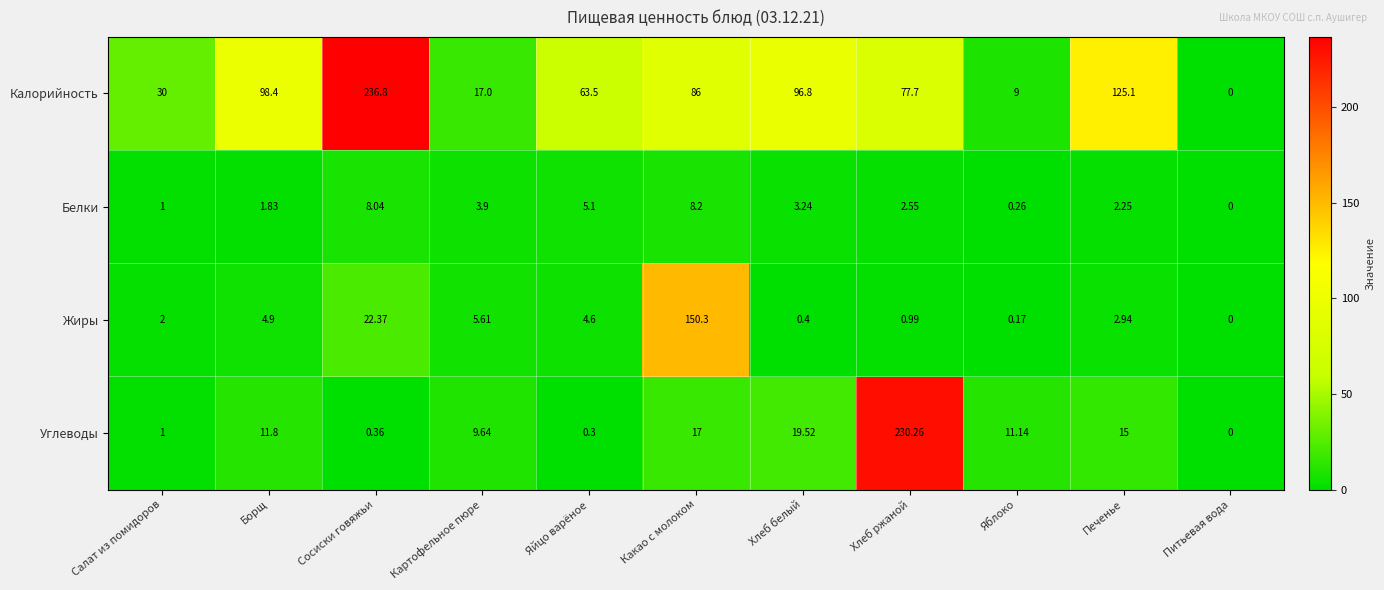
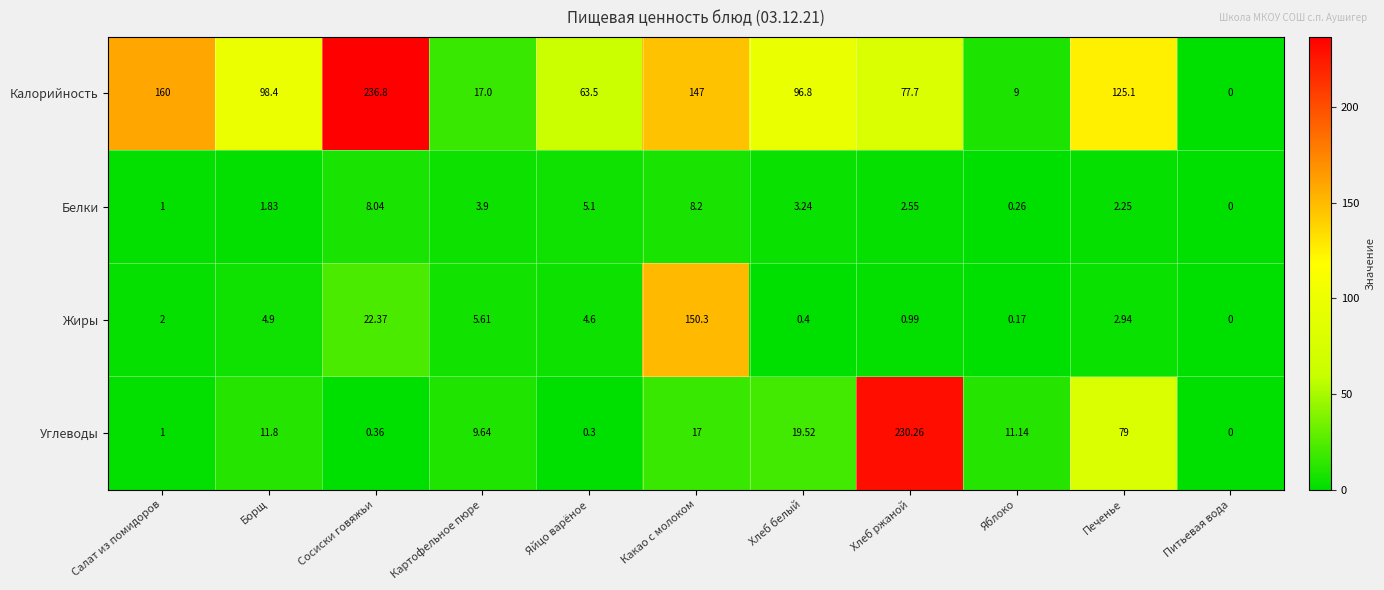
  {
    "Калорийность": {
-     "Салат из помидоров": 30,
+     "Салат из помидоров": 160,
      "Борщ": 98.4,
      "Сосиски говяжьи": 236.8,
      "Картофельное пюре": 17.0,
      "Яйцо варёное": 63.5,
-     "Какао с молоком": 86,
+     "Какао с молоком": 147,
      "Хлеб белый": 96.8,
      "Хлеб ржаной": 77.7,
      "Яблоко": 9,
      "Печенье": 125.1,
      "Питьевая вода": 0
    },
    "Белки": {
      "Салат из помидоров": 1,
      "Борщ": 1.83,
      "Сосиски говяжьи": 8.04,
      "Картофельное пюре": 3.9,
      "Яйцо варёное": 5.1,
      "Какао с молоком": 8.2,
      "Хлеб белый": 3.24,
      "Хлеб ржаной": 2.55,
      "Яблоко": 0.26,
      "Печенье": 2.25,
      "Питьевая вода": 0
    },
    "Жиры": {
      "Салат из помидоров": 2,
      "Борщ": 4.9,
      "Сосиски говяжьи": 22.37,
      "Картофельное пюре": 5.61,
      "Яйцо варёное": 4.6,
      "Какао с молоком": 150.3,
      "Хлеб белый": 0.4,
      "Хлеб ржаной": 0.99,
      "Яблоко": 0.17,
      "Печенье": 2.94,
      "Питьевая вода": 0
    },
    "Углеводы": {
      "Салат из помидоров": 1,
      "Борщ": 11.8,
      "Сосиски говяжьи": 0.36,
      "Картофельное пюре": 9.64,
      "Яйцо варёное": 0.3,
      "Какао с молоком": 17,
      "Хлеб белый": 19.52,
      "Хлеб ржаной": 230.26,
      "Яблоко": 11.14,
-     "Печенье": 15,
+     "Печенье": 79,
      "Питьевая вода": 0
    }
  }
